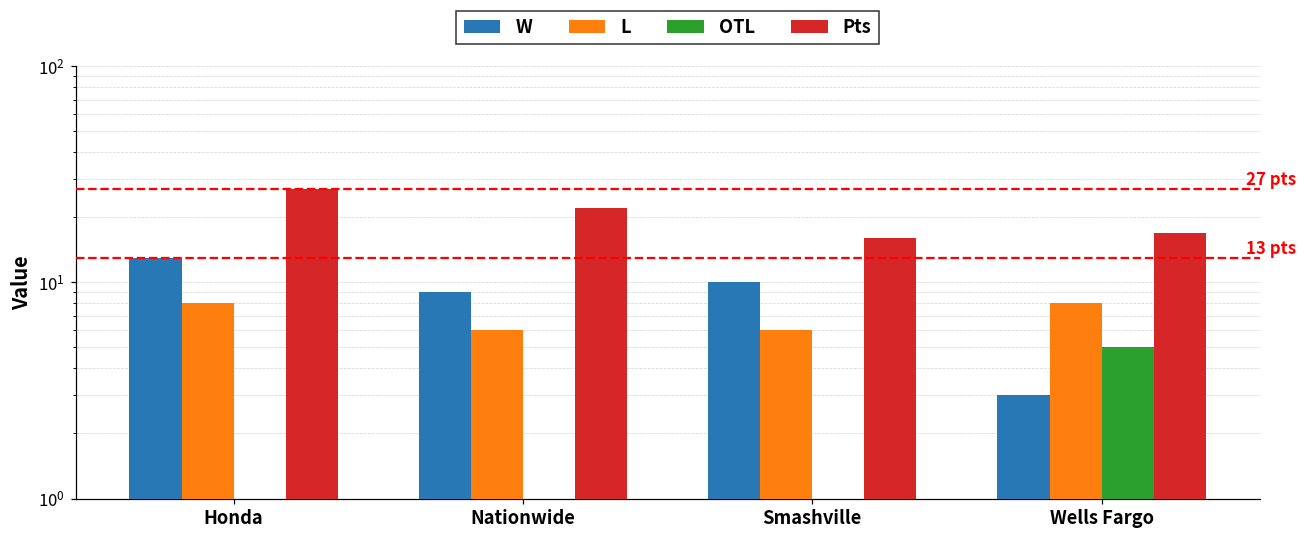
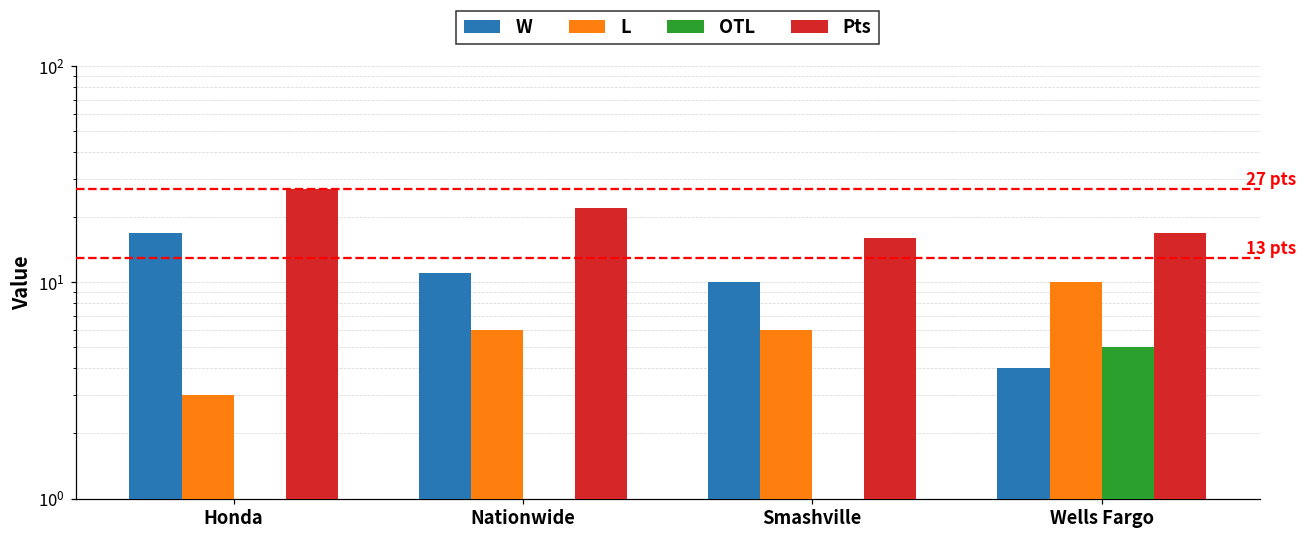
  {
    "W": {
-     "Honda": 13,
-     "Nationwide": 9,
+     "Honda": 17,
+     "Nationwide": 11,
      "Smashville": 10,
-     "Wells Fargo": 3
+     "Wells Fargo": 4
    },
    "L": {
-     "Honda": 8,
+     "Honda": 3,
      "Nationwide": 6,
      "Smashville": 6,
-     "Wells Fargo": 8
+     "Wells Fargo": 10
    },
    "OTL": {
      "Honda": 1,
      "Nationwide": 1,
      "Wells Fargo": 5
    },
    "Pts": {
      "Honda": 27,
      "Nationwide": 22,
      "Smashville": 16,
      "Wells Fargo": 17
    }
  }
